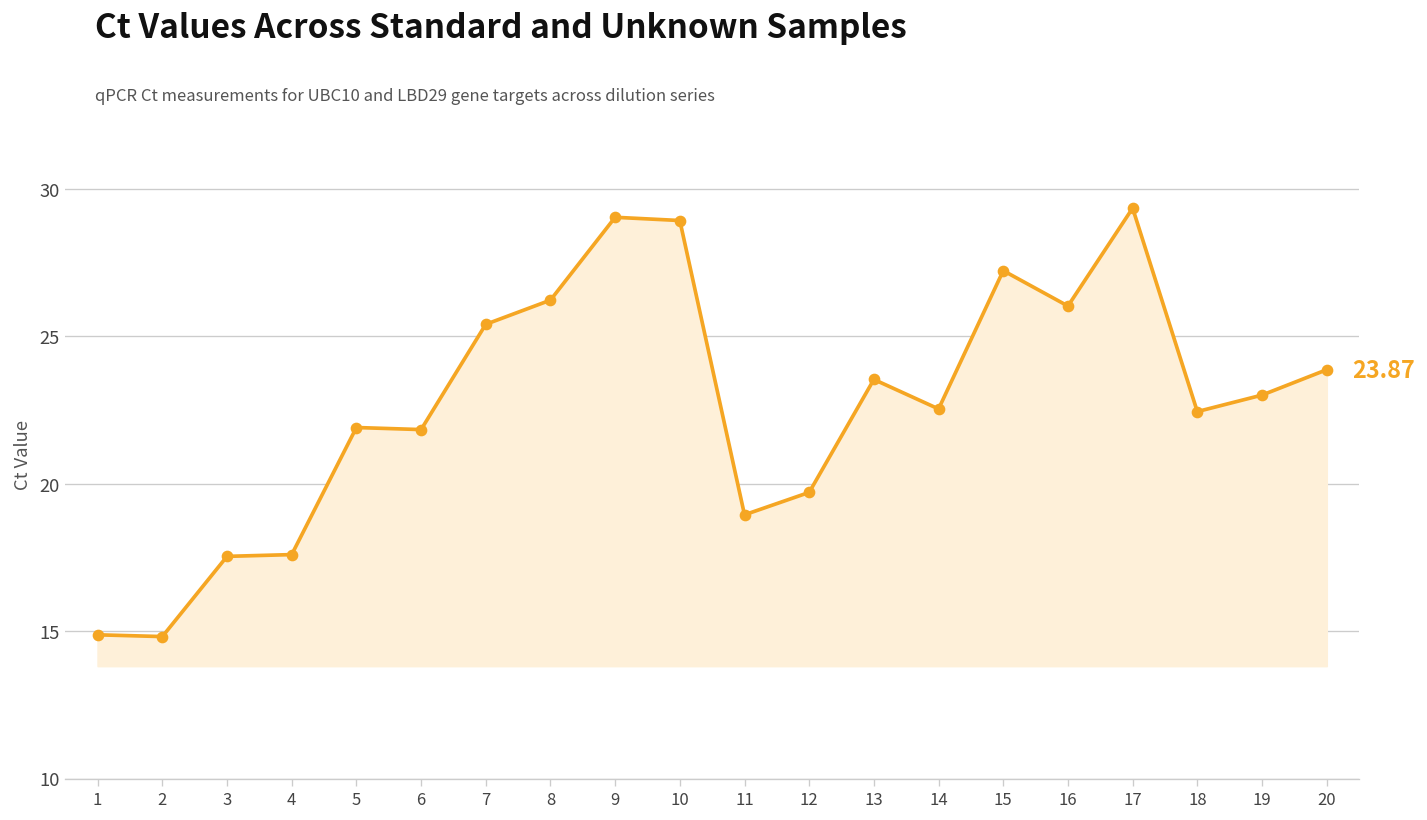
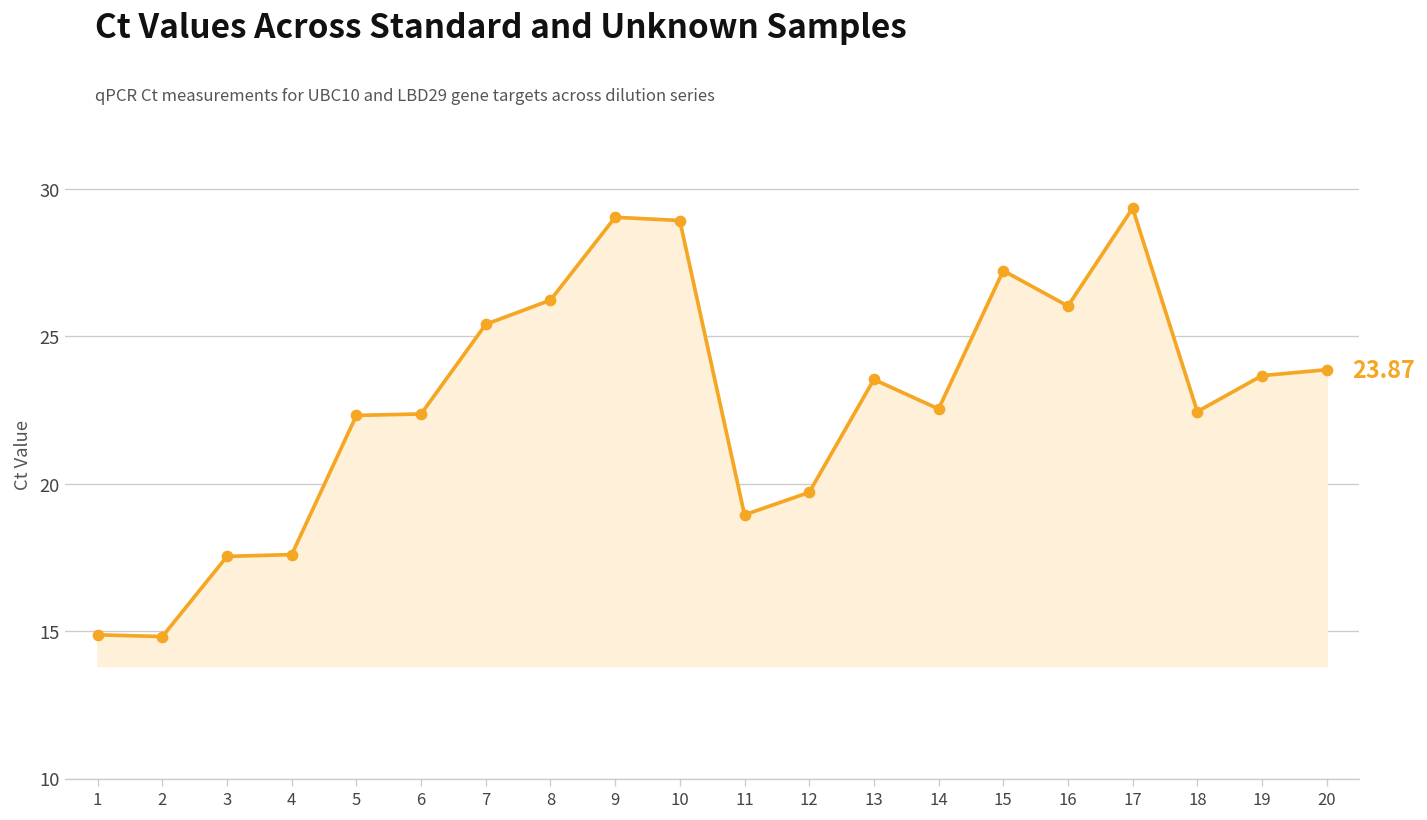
  {
    "1": 14.9,
    "2": 14.8,
    "3": 17.5,
    "4": 17.6,
-   "5": 21.9,
-   "6": 21.8,
+   "5": 22.3,
+   "6": 22.4,
    "7": 25.4,
    "8": 26.2,
    "9": 29.0,
    "10": 28.9,
    "11": 19.0,
    "12": 19.7,
    "13": 23.5,
    "14": 22.5,
    "15": 27.2,
    "16": 26.0,
    "17": 29.4,
    "18": 22.5,
-   "19": 23.0
+   "19": 23.7
  }
